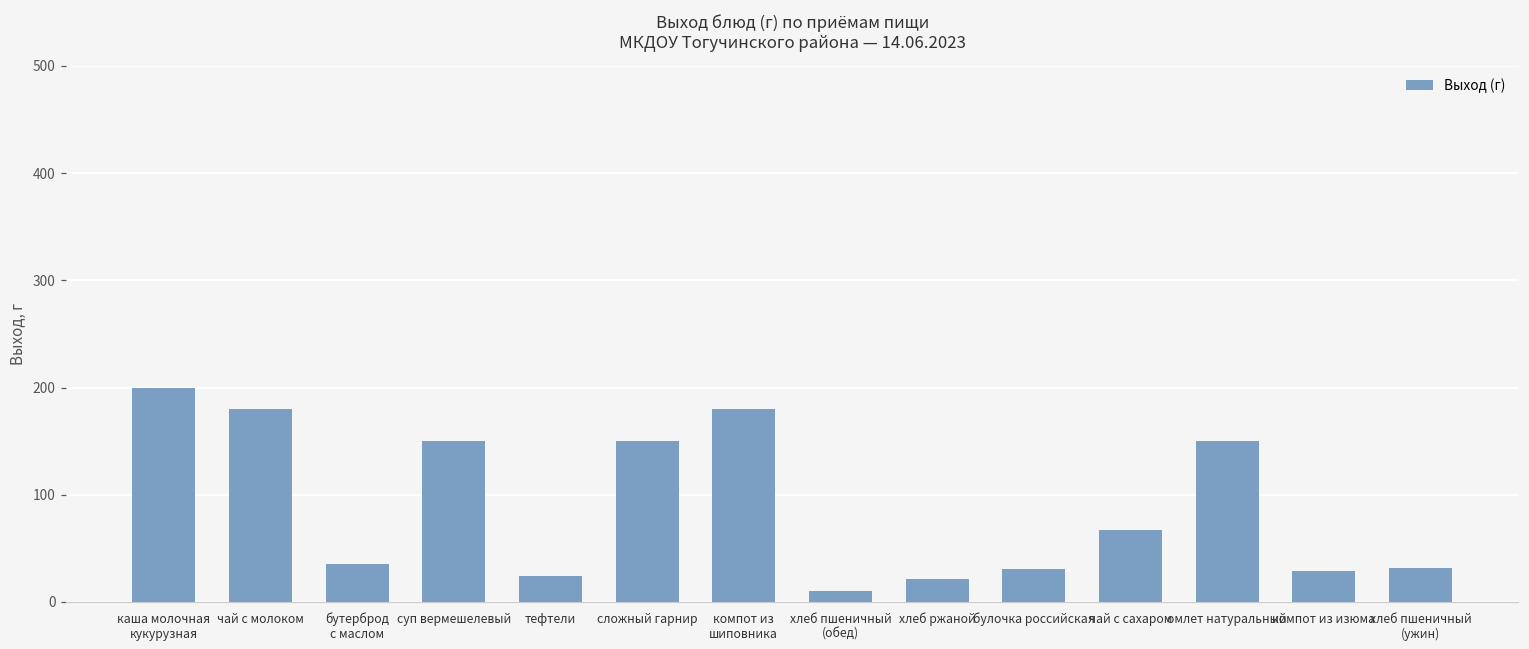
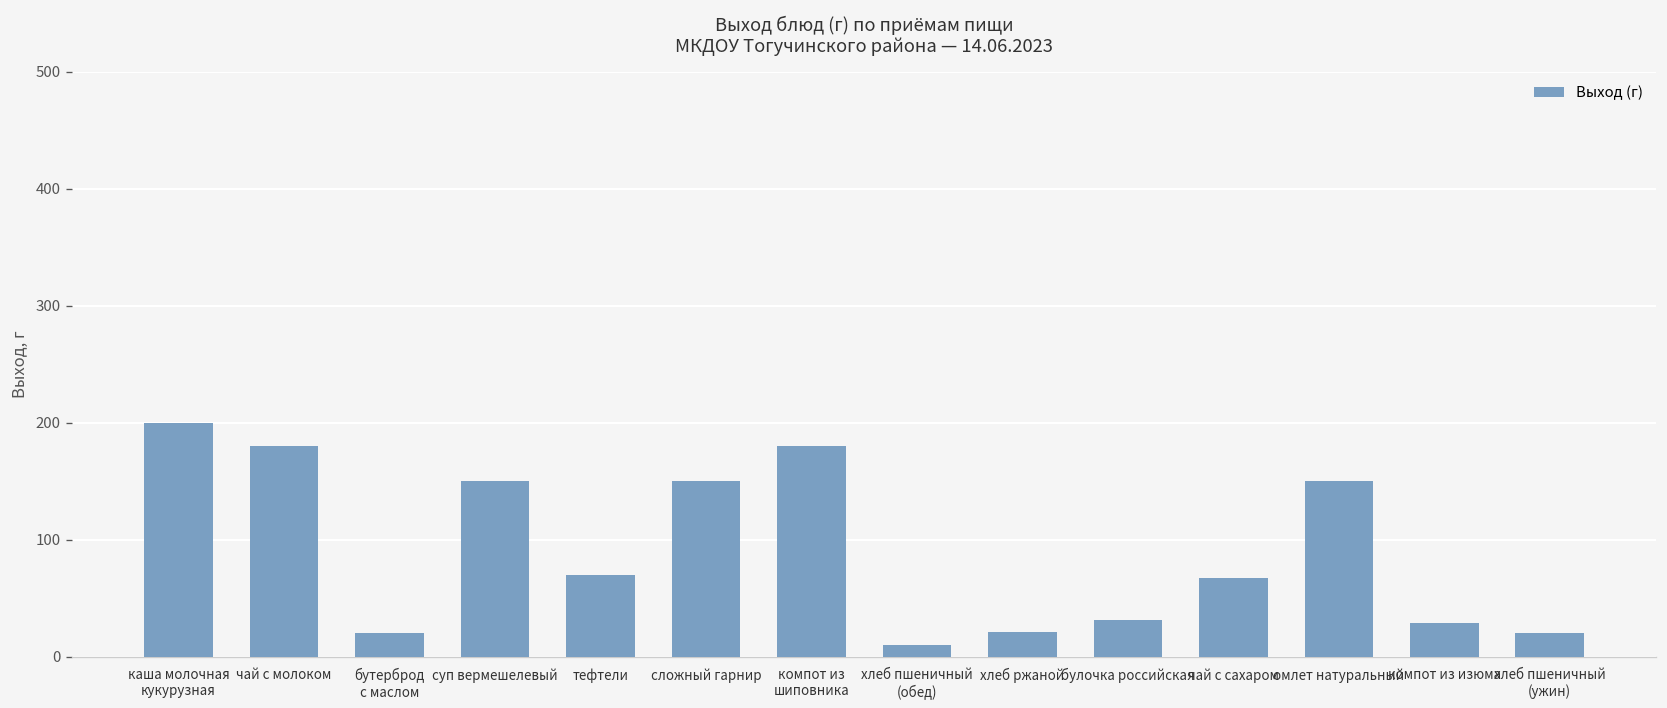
  {
    "каша молочная кукурузная": 200,
    "чай с молоком": 180,
-   "бутерброд с маслом": 40,
+   "бутерброд с маслом": 20,
    "суп вермешелевый": 150,
-   "тефтели": 20,
+   "тефтели": 70,
    "сложный гарнир": 150,
    "компот из шиповника": 180,
    "хлеб пшеничный (обед)": 10,
    "хлеб ржаной": 20,
    "булочка российская": 30,
    "чай с сахаром": 70,
    "омлет натуральный": 150,
    "компот из изюма": 30,
-   "хлеб пшеничный (ужин)": 30
+   "хлеб пшеничный (ужин)": 20
  }
